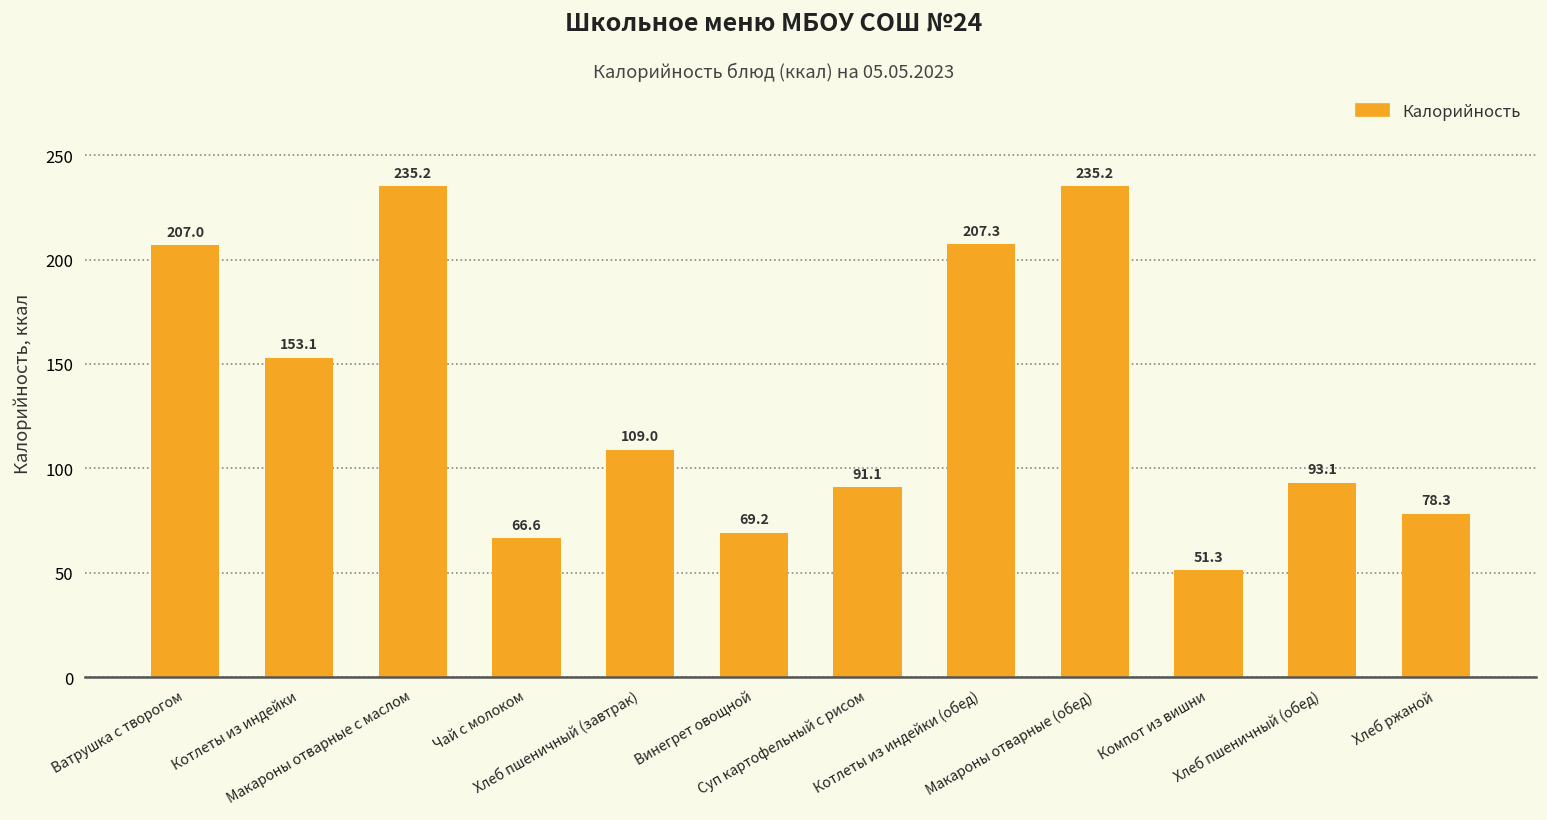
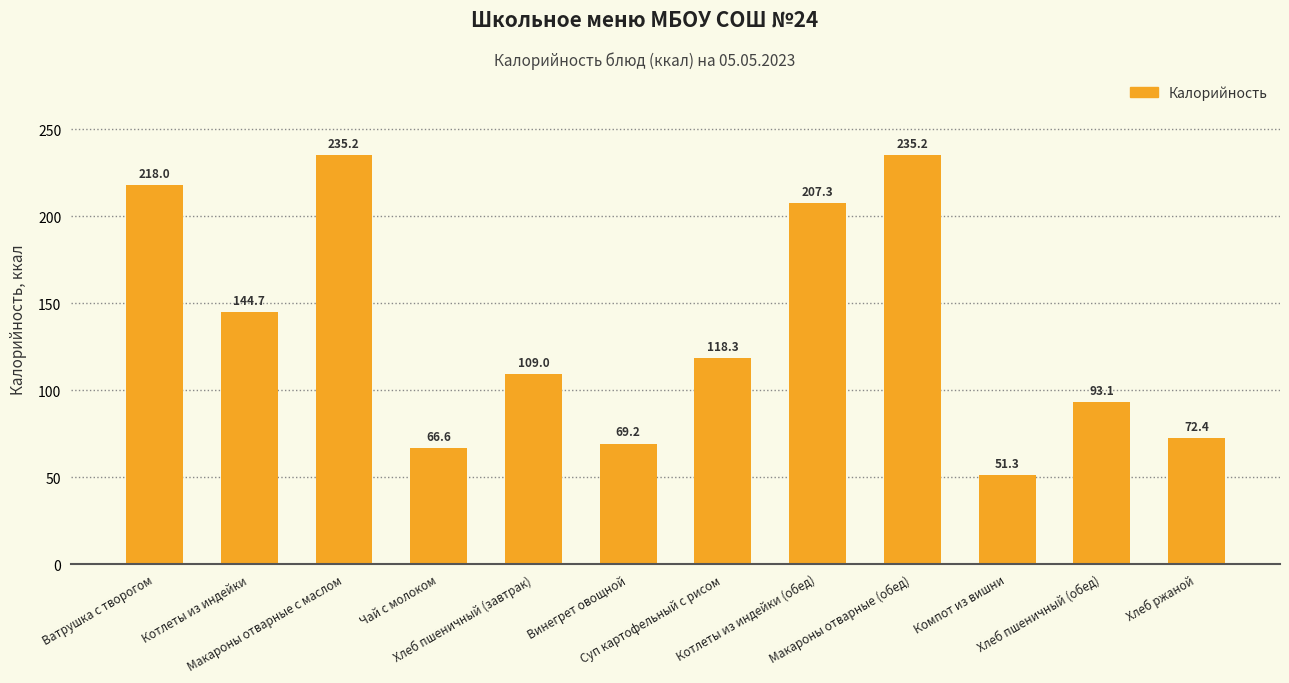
  {
-   "Ватрушка с творогом": 207.0,
-   "Котлеты из индейки": 153.1,
+   "Ватрушка с творогом": 218.0,
+   "Котлеты из индейки": 144.7,
    "Макароны отварные с маслом": 235.2,
    "Чай с молоком": 66.6,
    "Хлеб пшеничный (завтрак)": 109.0,
    "Винегрет овощной": 69.2,
-   "Суп картофельный с рисом": 91.1,
+   "Суп картофельный с рисом": 118.3,
    "Котлеты из индейки (обед)": 207.3,
    "Макароны отварные (обед)": 235.2,
    "Компот из вишни": 51.3,
    "Хлеб пшеничный (обед)": 93.1,
-   "Хлеб ржаной": 78.3
+   "Хлеб ржаной": 72.4
  }
